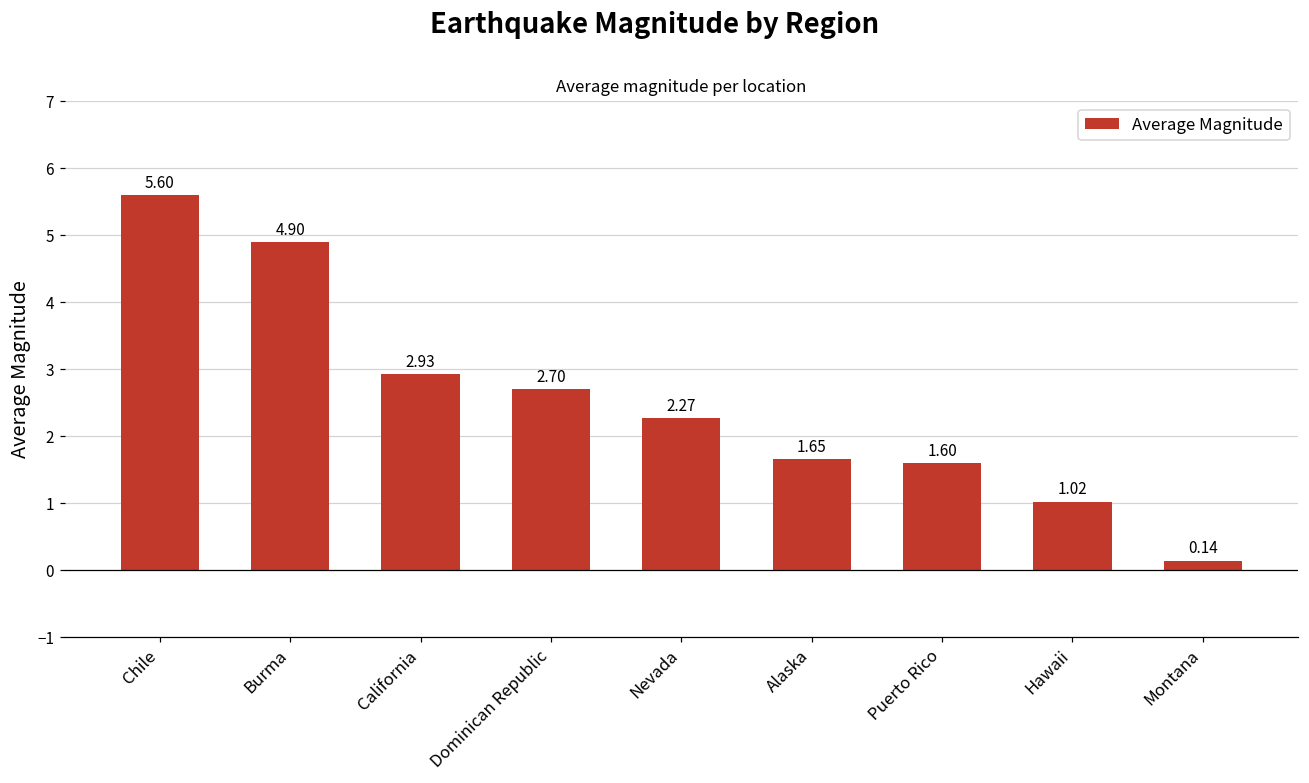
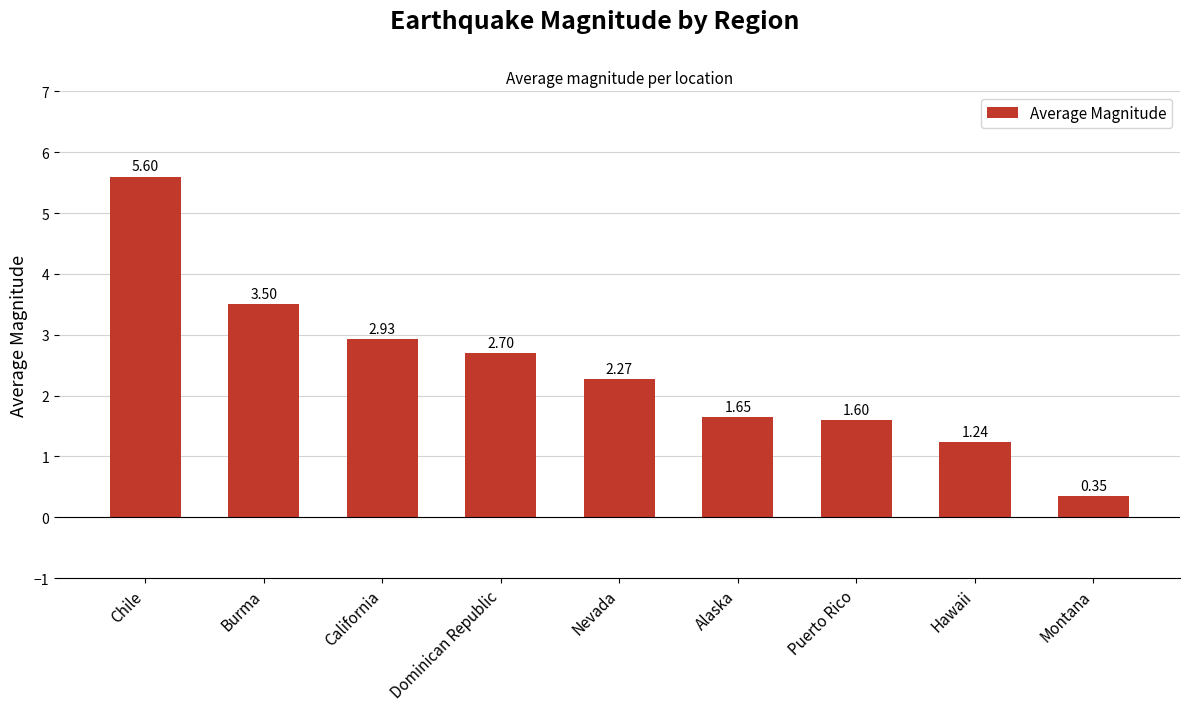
  {
    "Chile": 5.60,
-   "Burma": 4.90,
+   "Burma": 3.50,
    "California": 2.93,
    "Dominican Republic": 2.70,
    "Nevada": 2.27,
    "Alaska": 1.65,
    "Puerto Rico": 1.60,
-   "Hawaii": 1.02,
-   "Montana": 0.14
+   "Hawaii": 1.24,
+   "Montana": 0.35
  }
